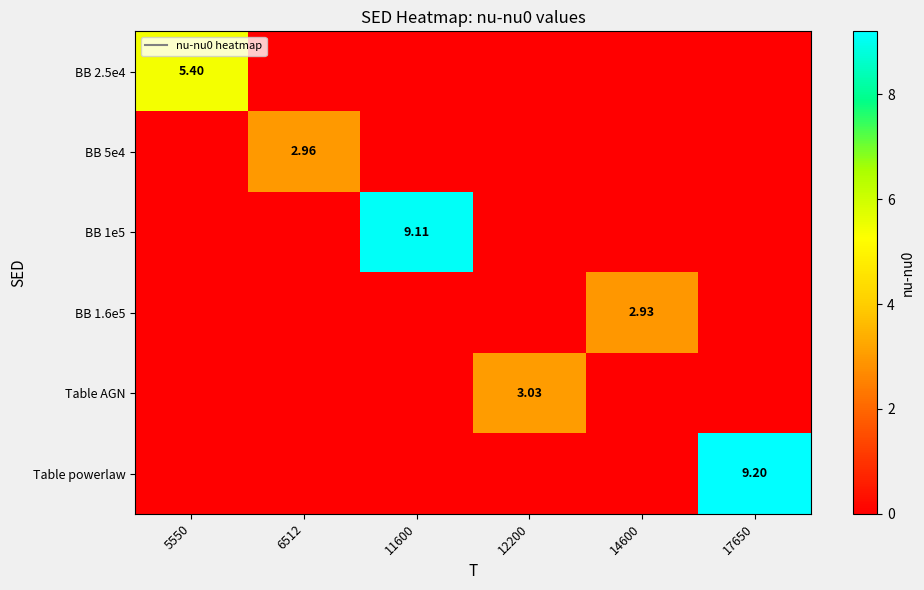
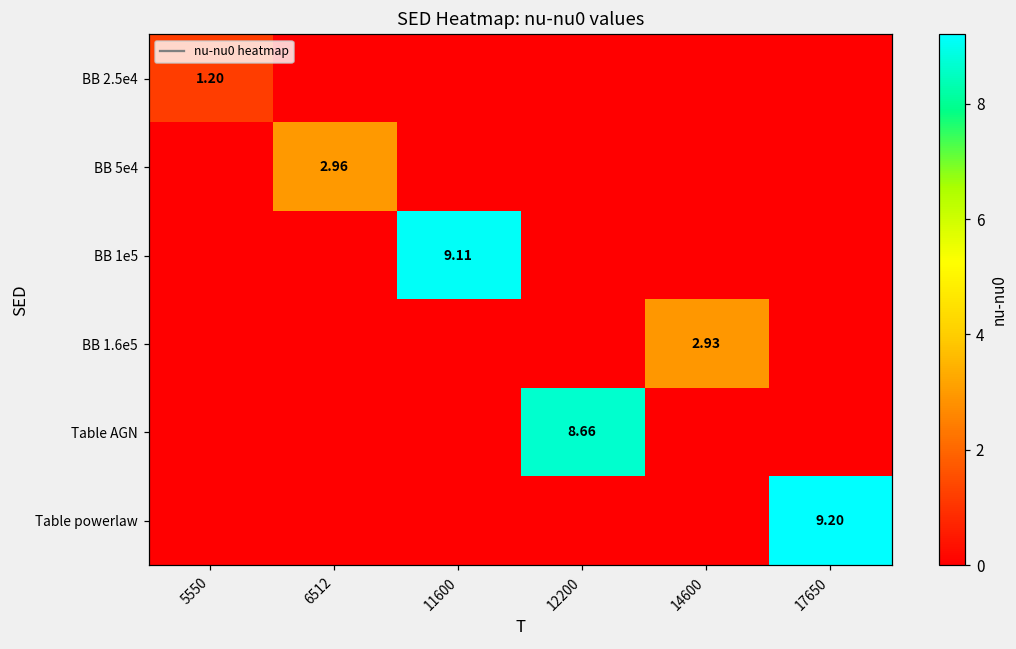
  {
    "BB 2.5e4": {
-     "5550": 5.40
+     "5550": 1.20
    },
    "BB 5e4": {
      "6512": 2.96
    },
    "BB 1e5": {
      "11600": 9.11
    },
    "BB 1.6e5": {
      "14600": 2.93
    },
    "Table AGN": {
-     "12200": 3.03
+     "12200": 8.66
    },
    "Table powerlaw": {
      "17650": 9.20
    }
  }
